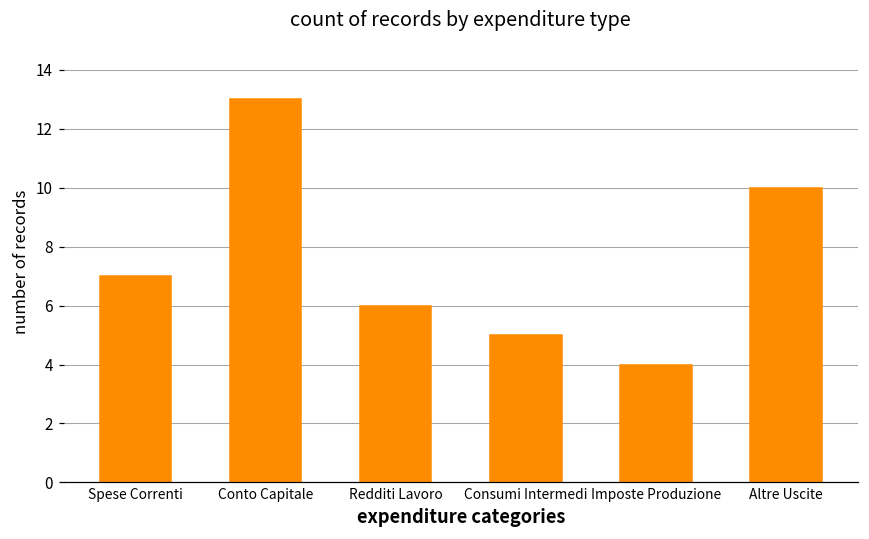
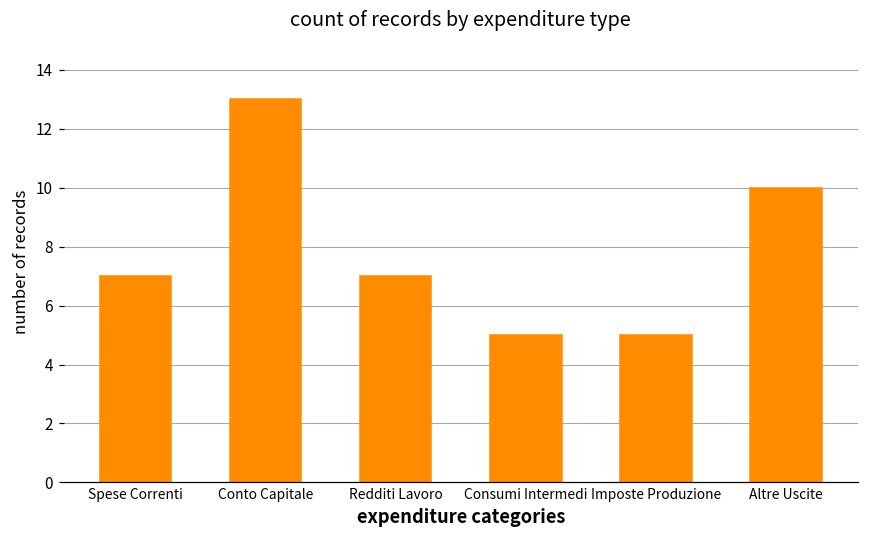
  {
    "Spese Correnti": 7,
    "Conto Capitale": 13,
-   "Redditi Lavoro": 6,
+   "Redditi Lavoro": 7,
    "Consumi Intermedi": 5,
-   "Imposte Produzione": 4,
+   "Imposte Produzione": 5,
    "Altre Uscite": 10
  }
